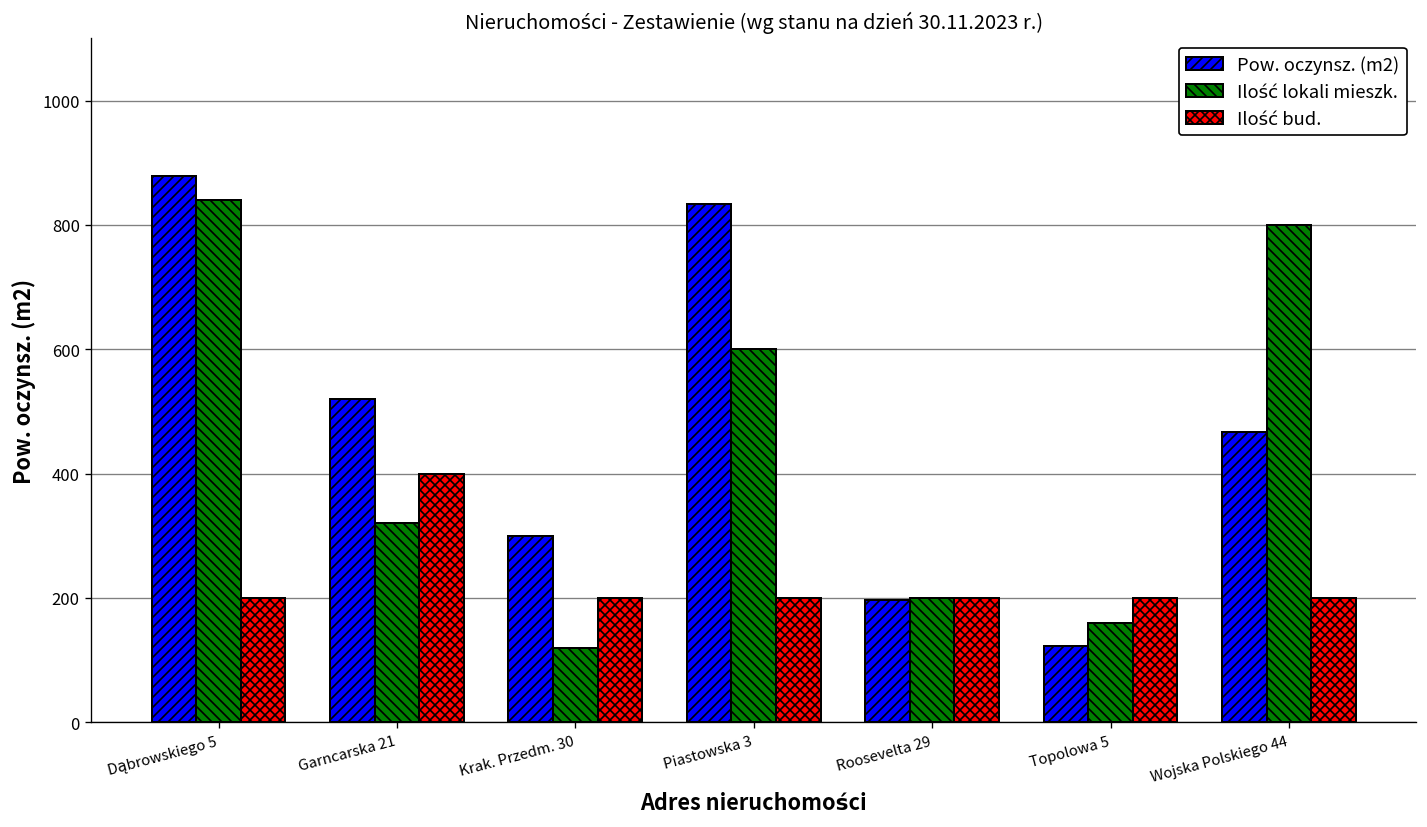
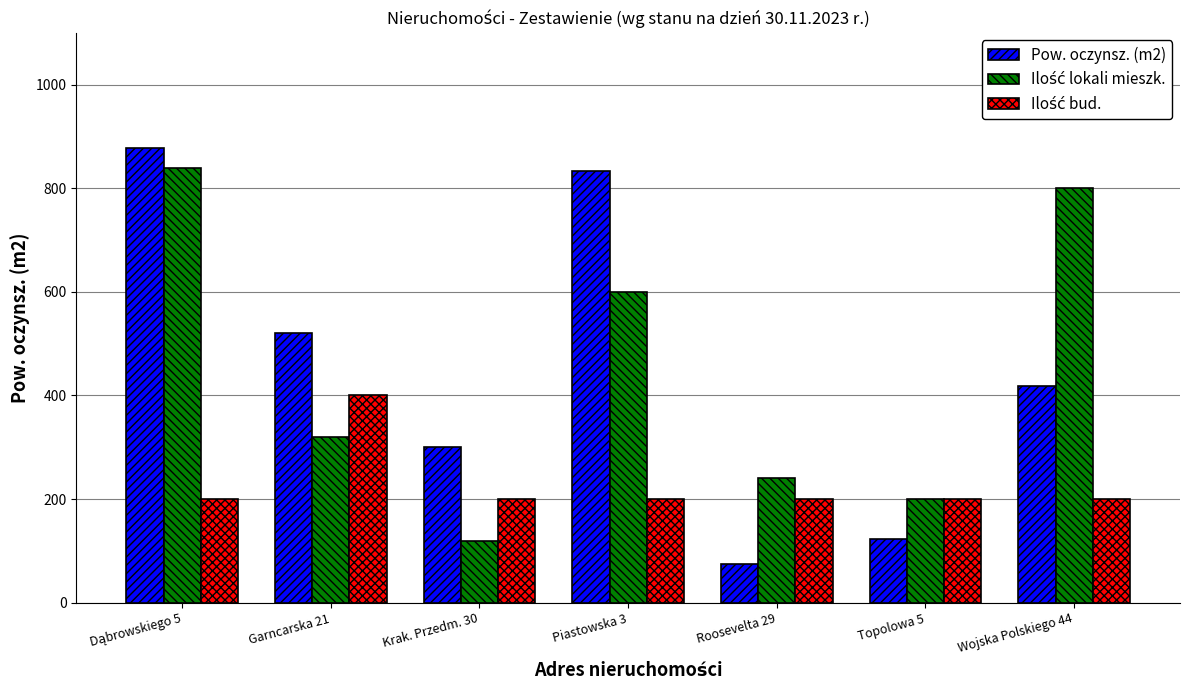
  {
    "Pow. oczynsz. (m2)": {
      "Dąbrowskiego 5": 880,
      "Garncarska 21": 520,
      "Krak. Przedm. 30": 300,
      "Piastowska 3": 830,
-     "Roosevelta 29": 200,
+     "Roosevelta 29": 70,
      "Topolowa 5": 120,
-     "Wojska Polskiego 44": 470
+     "Wojska Polskiego 44": 420
    },
    "Ilość lokali mieszk.": {
      "Dąbrowskiego 5": 840,
      "Garncarska 21": 320,
      "Krak. Przedm. 30": 120,
      "Piastowska 3": 600,
-     "Roosevelta 29": 200,
-     "Topolowa 5": 160,
+     "Roosevelta 29": 240,
+     "Topolowa 5": 200,
      "Wojska Polskiego 44": 800
    },
    "Ilość bud.": {
      "Dąbrowskiego 5": 200,
      "Garncarska 21": 400,
      "Krak. Przedm. 30": 200,
      "Piastowska 3": 200,
      "Roosevelta 29": 200,
      "Topolowa 5": 200,
      "Wojska Polskiego 44": 200
    }
  }
